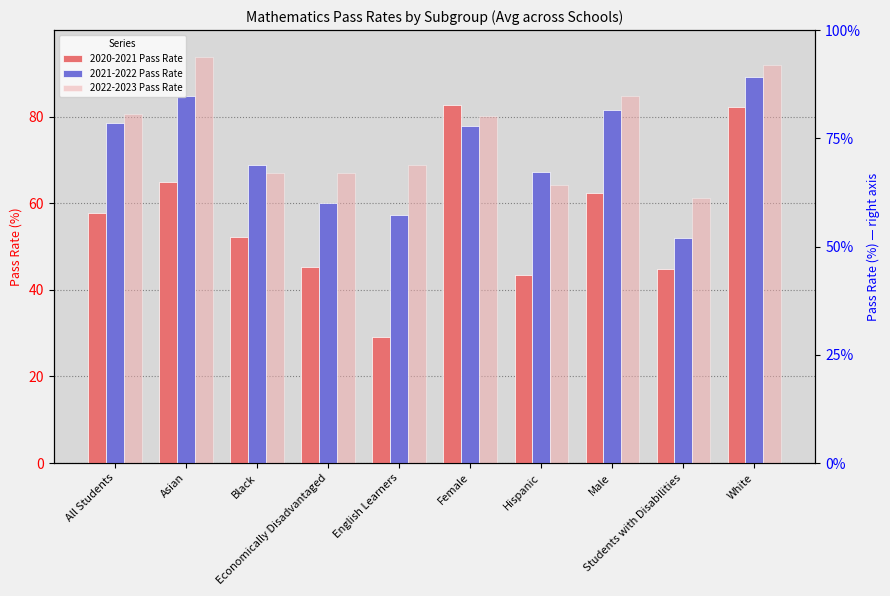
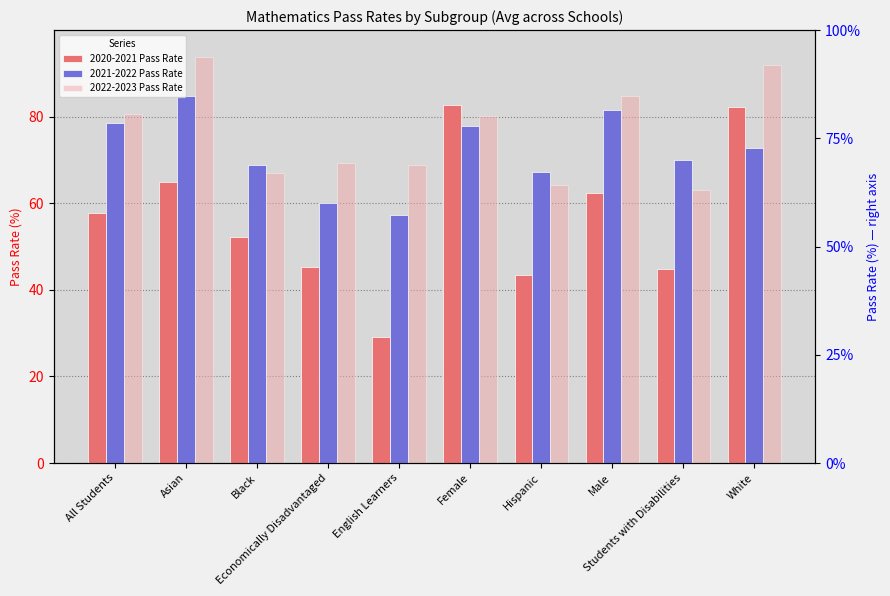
  {
    "2020-2021 Pass Rate": {
      "All Students": 58,
      "Asian": 65,
      "Black": 52,
      "Economically Disadvantaged": 45,
      "English Learners": 29,
      "Female": 83,
      "Hispanic": 44,
      "Male": 62,
      "Students with Disabilities": 45,
      "White": 82
    },
    "2021-2022 Pass Rate": {
      "All Students": 79,
      "Black": 69,
      "Economically Disadvantaged": 60,
      "English Learners": 57,
      "Female": 78,
      "Hispanic": 67,
      "Male": 82,
-     "Students with Disabilities": 52,
-     "White": 89
+     "Students with Disabilities": 70,
+     "White": 73
    },
    "2022-2023 Pass Rate": {
      "All Students": 81,
      "Asian": 94,
      "Black": 67,
-     "Economically Disadvantaged": 67,
+     "Economically Disadvantaged": 69,
      "English Learners": 69,
      "Female": 80,
      "Hispanic": 64,
      "Male": 85,
-     "Students with Disabilities": 61,
+     "Students with Disabilities": 63,
      "White": 92
    }
  }
